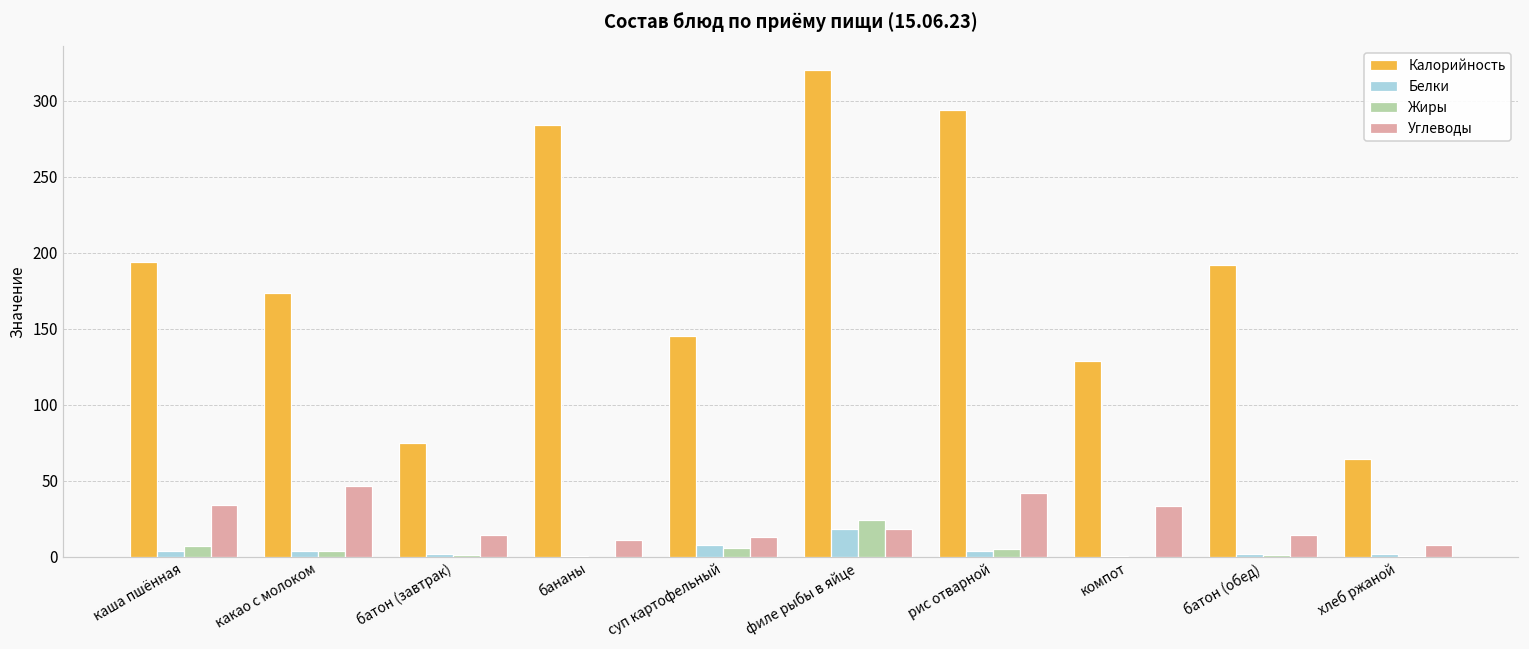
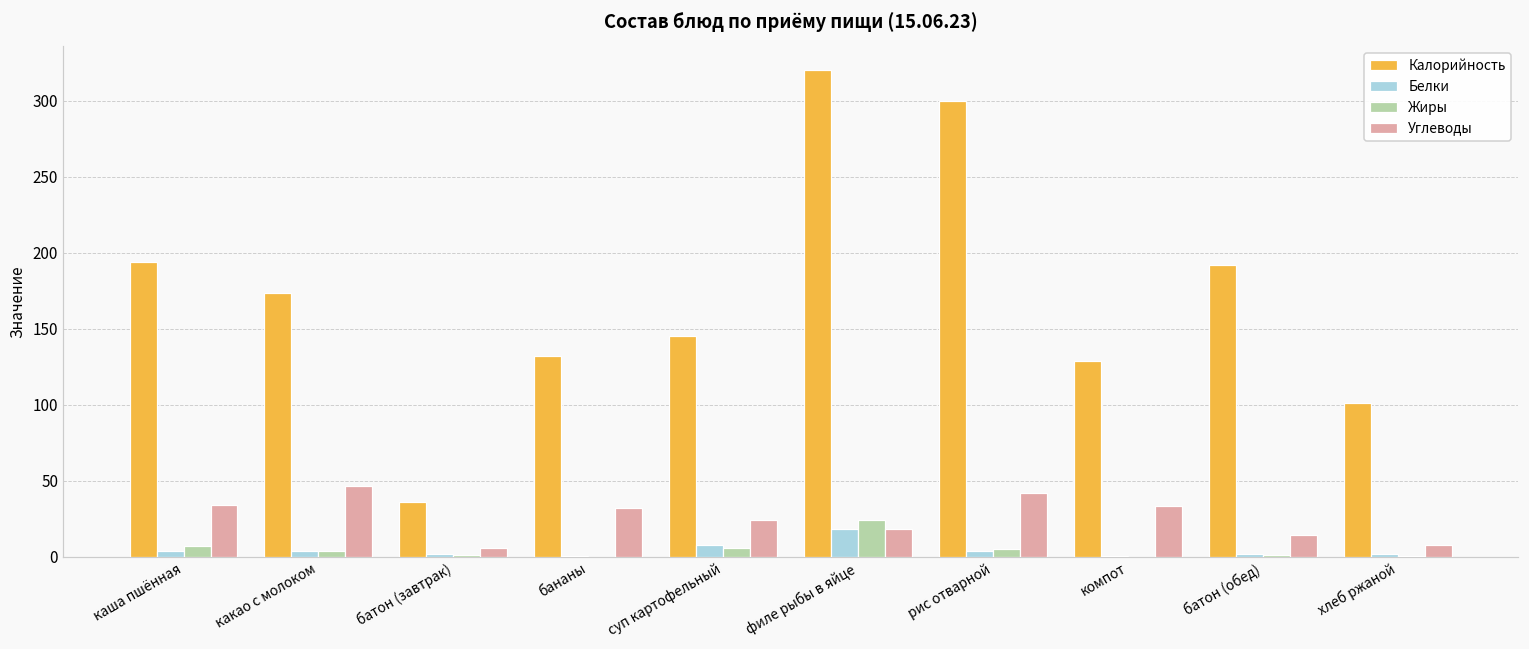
  {
    "Калорийность": {
      "каша пшённая": 194,
      "какао с молоком": 173,
-     "батон (завтрак)": 75,
-     "бананы": 284,
+     "батон (завтрак)": 36,
+     "бананы": 132,
      "суп картофельный": 145,
      "филе рыбы в яйце": 320,
-     "рис отварной": 294,
+     "рис отварной": 300,
      "компот": 129,
      "батон (обед)": 192,
-     "хлеб ржаной": 64
+     "хлеб ржаной": 101
    },
    "Углеводы": {
      "каша пшённая": 34,
      "какао с молоком": 47,
-     "батон (завтрак)": 14,
-     "бананы": 11,
-     "суп картофельный": 13,
+     "батон (завтрак)": 6,
+     "бананы": 32,
+     "суп картофельный": 24,
      "филе рыбы в яйце": 18,
      "рис отварной": 42,
      "компот": 34,
      "батон (обед)": 14,
      "хлеб ржаной": 8
    }
  }
